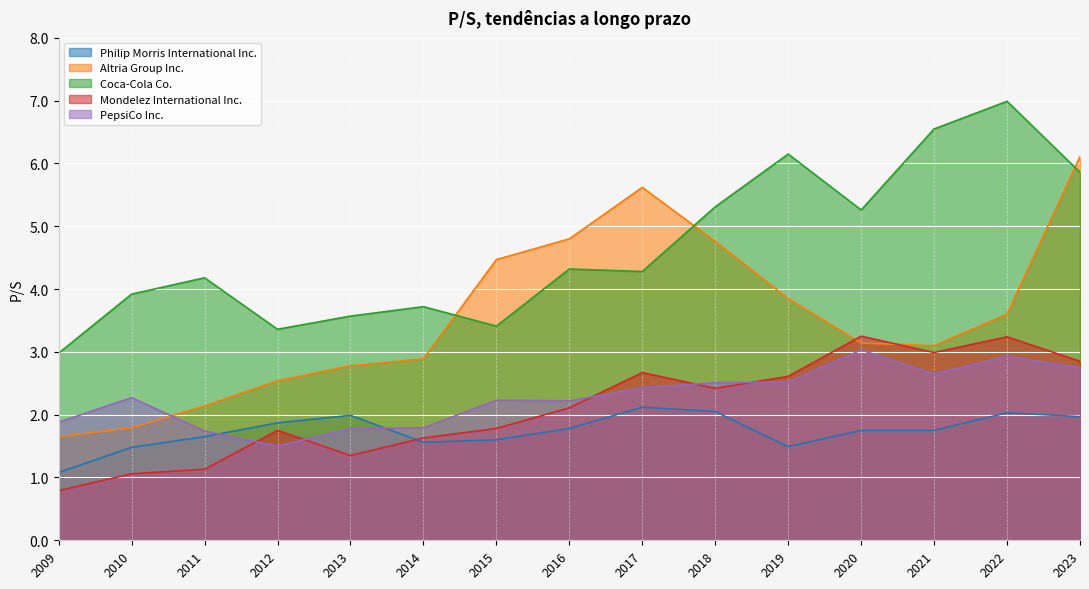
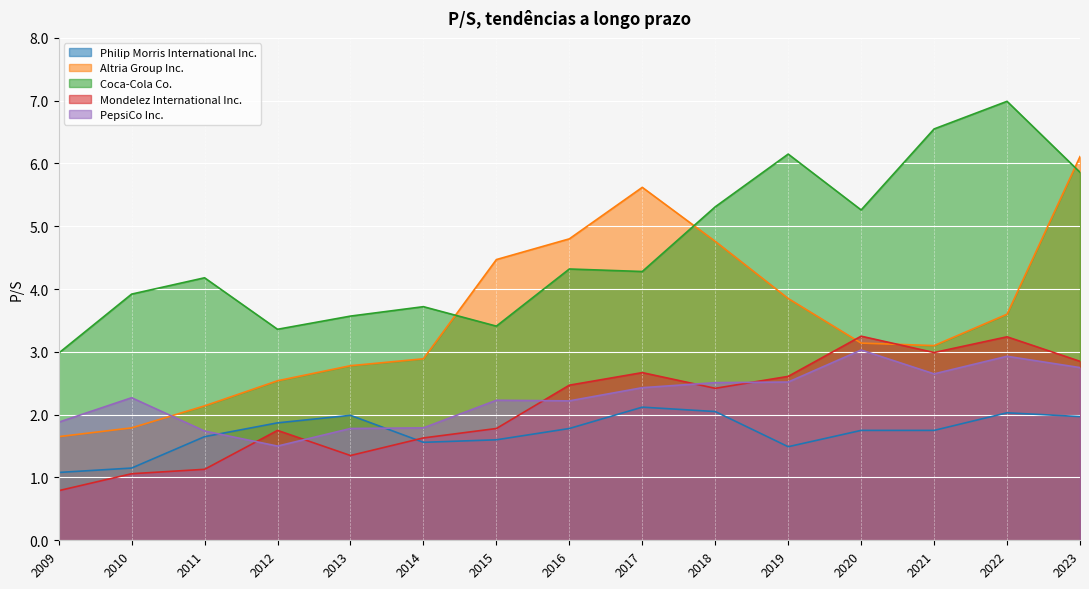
  {
    "Philip Morris International Inc.": {
      "2009": 1.1,
-     "2010": 1.5,
+     "2010": 1.2,
      "2011": 1.7,
      "2012": 1.9,
      "2013": 2.0,
      "2014": 1.6,
      "2015": 1.6,
      "2016": 1.8,
      "2017": 2.1,
      "2018": 2.1,
      "2019": 1.5,
      "2020": 1.8,
      "2021": 1.8,
      "2022": 2.0,
      "2023": 2.0
    },
    "Altria Group Inc.": {
      "2009": 1.7,
      "2010": 1.8,
      "2011": 2.1,
      "2012": 2.5,
      "2013": 2.8,
      "2014": 2.9,
      "2015": 4.5,
      "2016": 4.8,
      "2017": 5.6,
      "2018": 4.8,
      "2019": 3.9,
      "2020": 3.1,
      "2021": 3.1,
      "2022": 3.6,
      "2023": 6.1
    },
    "Coca-Cola Co.": {
      "2009": 3.0,
      "2010": 3.9,
      "2011": 4.2,
      "2012": 3.4,
      "2013": 3.6,
      "2014": 3.7,
      "2015": 3.4,
      "2016": 4.3,
      "2017": 4.3,
      "2018": 5.3,
      "2019": 6.2,
      "2020": 5.3,
      "2021": 6.6,
      "2022": 7.0,
      "2023": 5.9
    },
    "Mondelez International Inc.": {
      "2009": 0.8,
      "2010": 1.1,
      "2011": 1.1,
      "2012": 1.8,
      "2013": 1.4,
      "2014": 1.6,
      "2015": 1.8,
-     "2016": 2.1,
+     "2016": 2.5,
      "2017": 2.7,
      "2018": 2.4,
      "2019": 2.6,
      "2020": 3.3,
      "2021": 3.0,
      "2022": 3.2,
      "2023": 2.9
    },
    "PepsiCo Inc.": {
      "2009": 1.9,
      "2010": 2.3,
      "2011": 1.7,
      "2012": 1.5,
      "2013": 1.8,
      "2014": 1.8,
      "2015": 2.2,
      "2016": 2.2,
      "2017": 2.4,
      "2018": 2.5,
      "2019": 2.5,
      "2020": 3.0,
      "2021": 2.7,
      "2022": 2.9,
      "2023": 2.8
    }
  }
